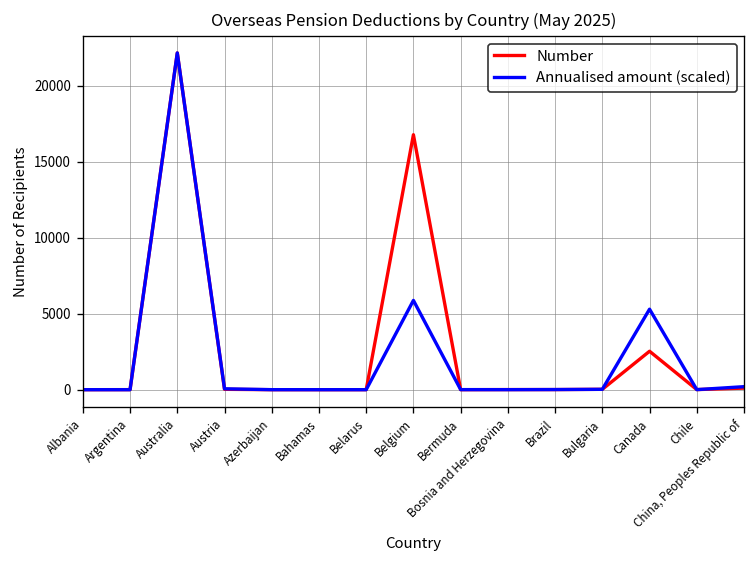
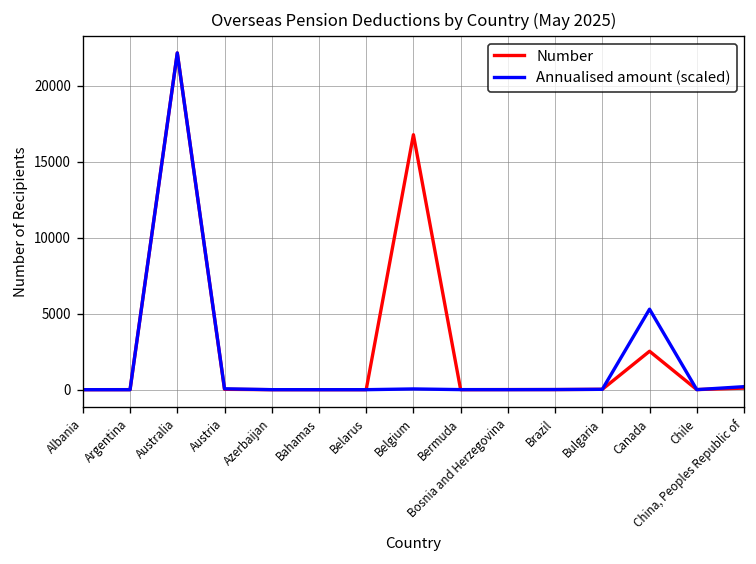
  {
    "Number": {
      "Belgium": 16800,
      "Canada": 2500
    },
    "Annualised amount (scaled)": {
-     "Belgium": 5900,
+     "Belgium": 100,
      "Canada": 5300
    }
  }
